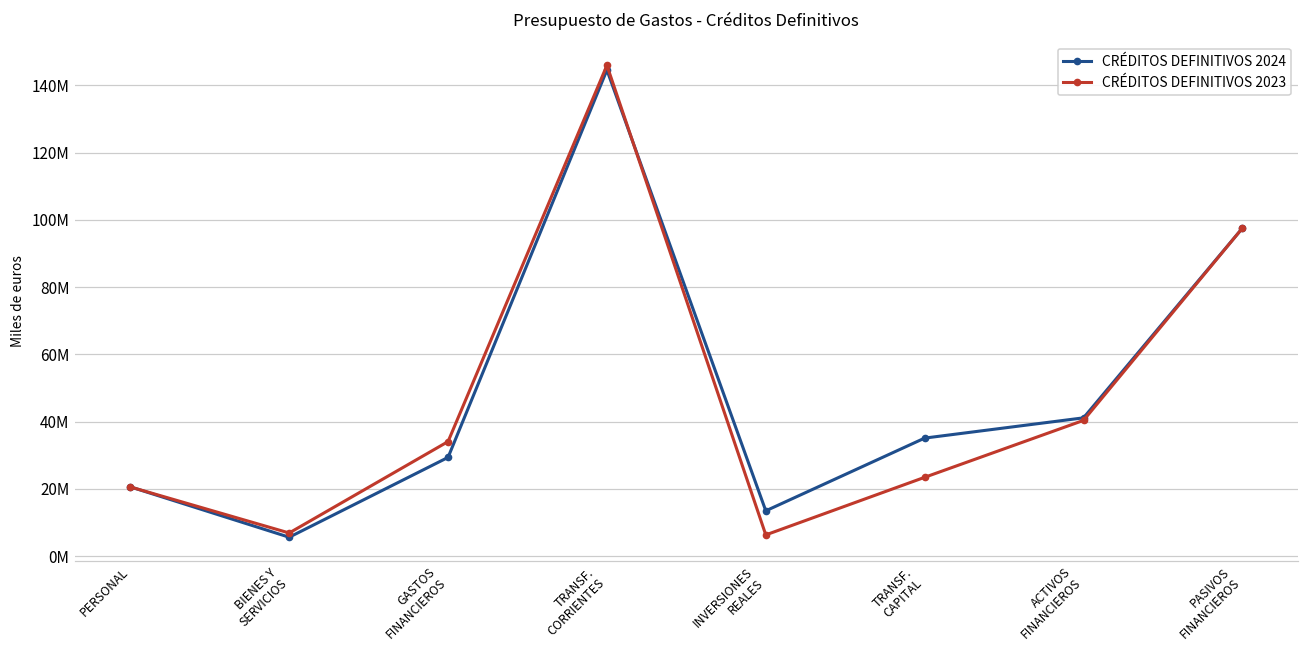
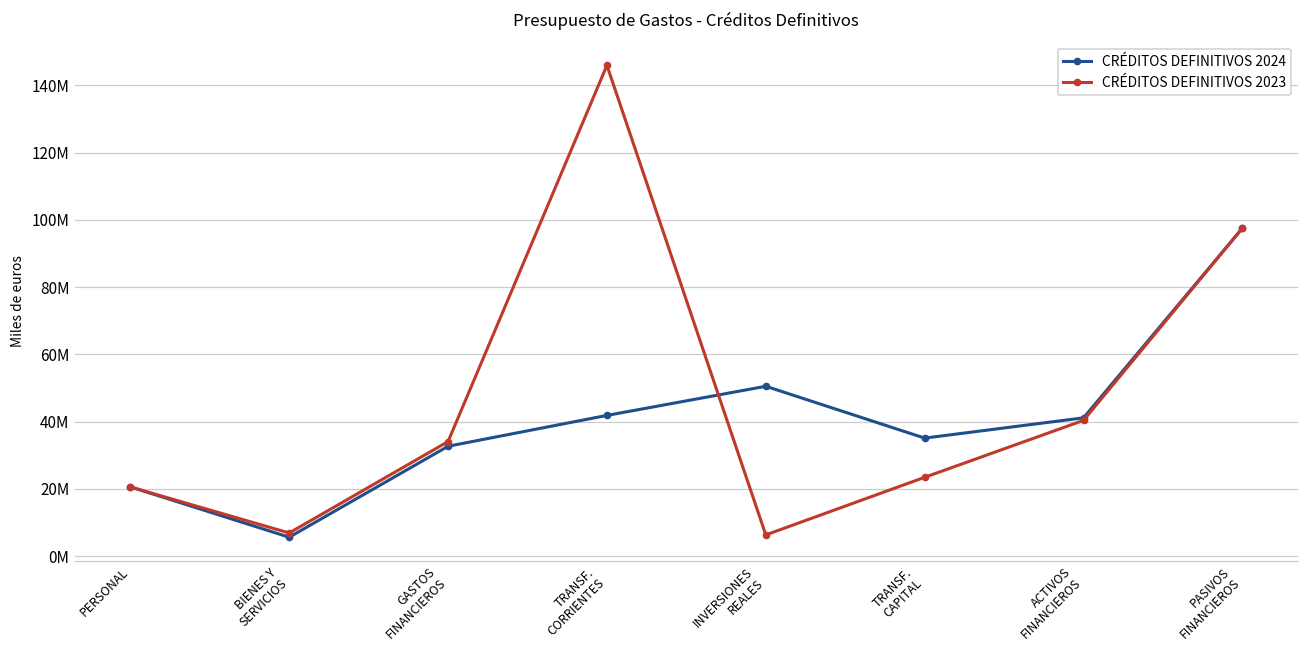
  {
    "CRÉDITOS DEFINITIVOS 2024": {
      "BIENES Y SERVICIOS": 6000000,
-     "GASTOS FINANCIEROS": 29000000,
-     "TRANSF. CORRIENTES": 145000000,
-     "INVERSIONES REALES": 13000000,
+     "GASTOS FINANCIEROS": 33000000,
+     "TRANSF. CORRIENTES": 42000000,
+     "INVERSIONES REALES": 51000000,
      "TRANSF. CAPITAL": 35000000
    },
    "CRÉDITOS DEFINITIVOS 2023": {
      "BIENES Y SERVICIOS": 7000000,
      "GASTOS FINANCIEROS": 34000000,
      "TRANSF. CORRIENTES": 146000000,
      "INVERSIONES REALES": 6000000,
      "TRANSF. CAPITAL": 23000000
    }
  }
